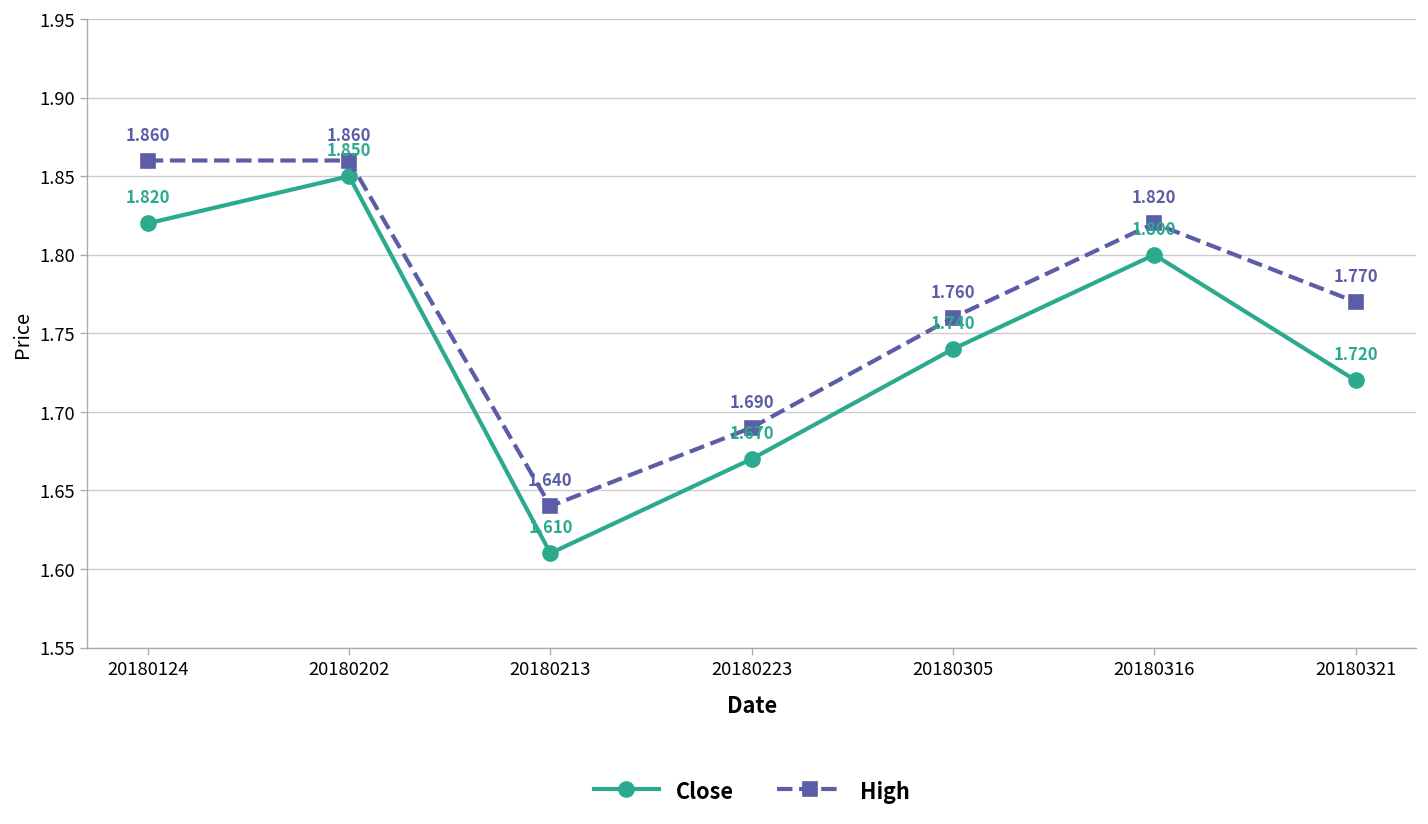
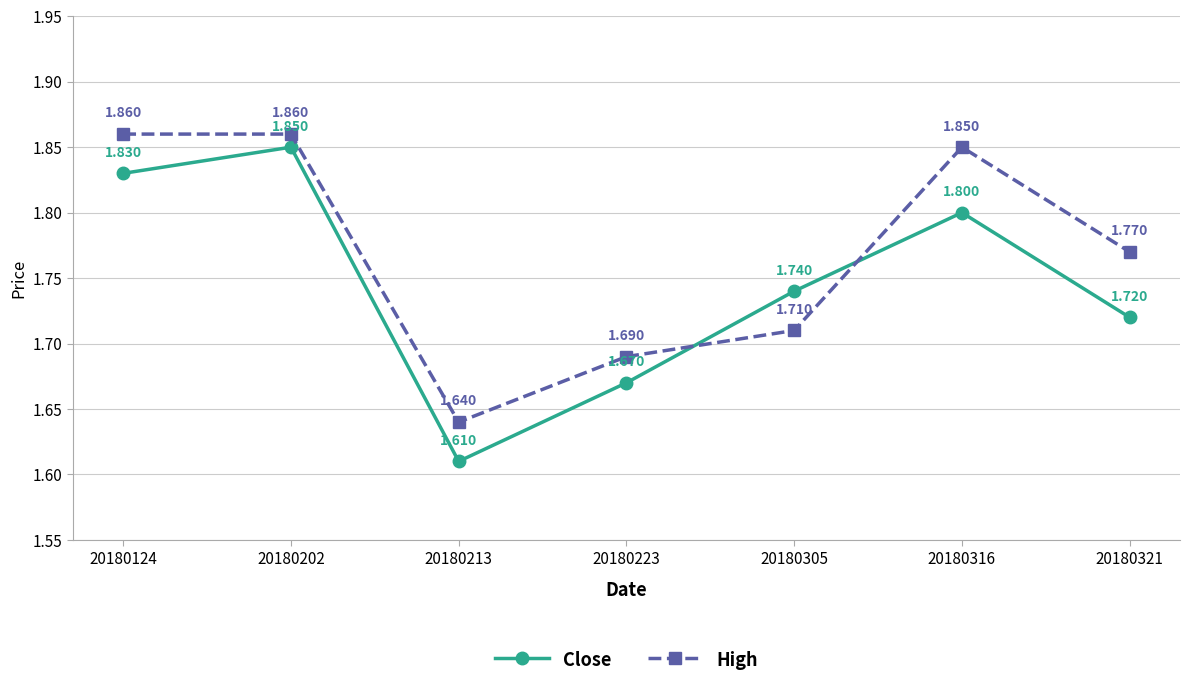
  {
    "Close": {
-     "20180124": 1.820,
+     "20180124": 1.830,
      "20180213": 1.610,
      "20180321": 1.720
    },
    "High": {
      "20180124": 1.860,
      "20180202": 1.860,
      "20180213": 1.640,
      "20180223": 1.690,
-     "20180305": 1.760,
-     "20180316": 1.820,
+     "20180305": 1.710,
+     "20180316": 1.850,
      "20180321": 1.770
    }
  }
